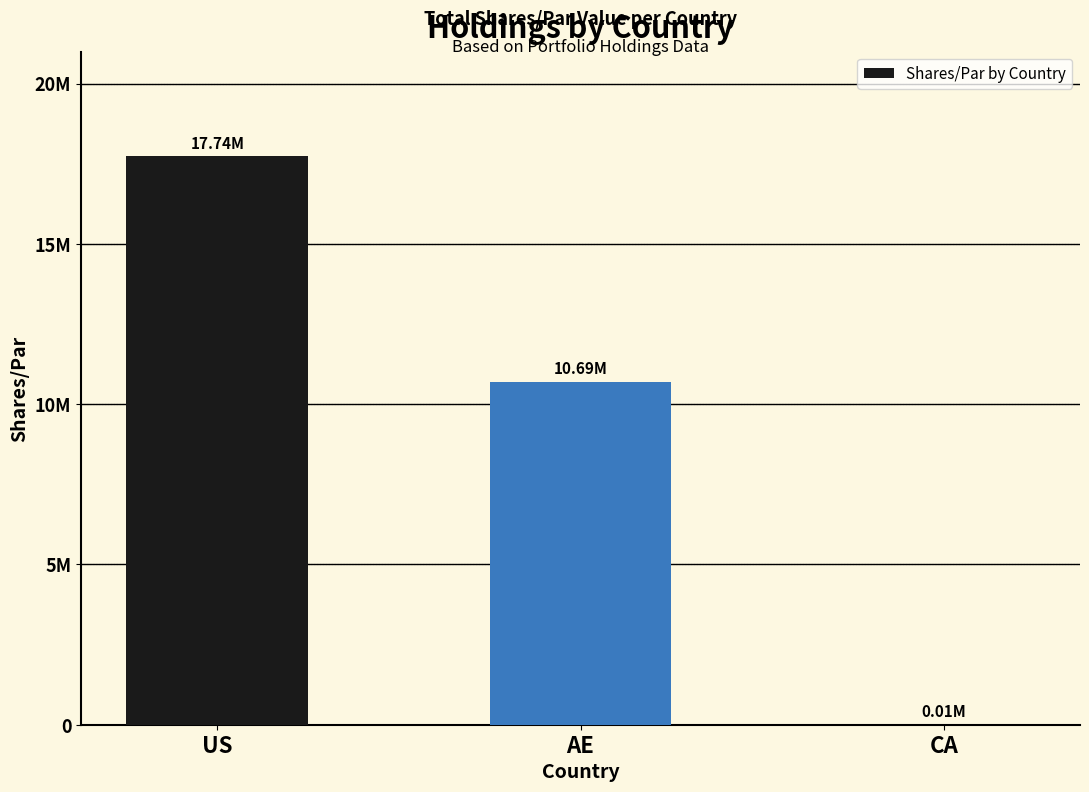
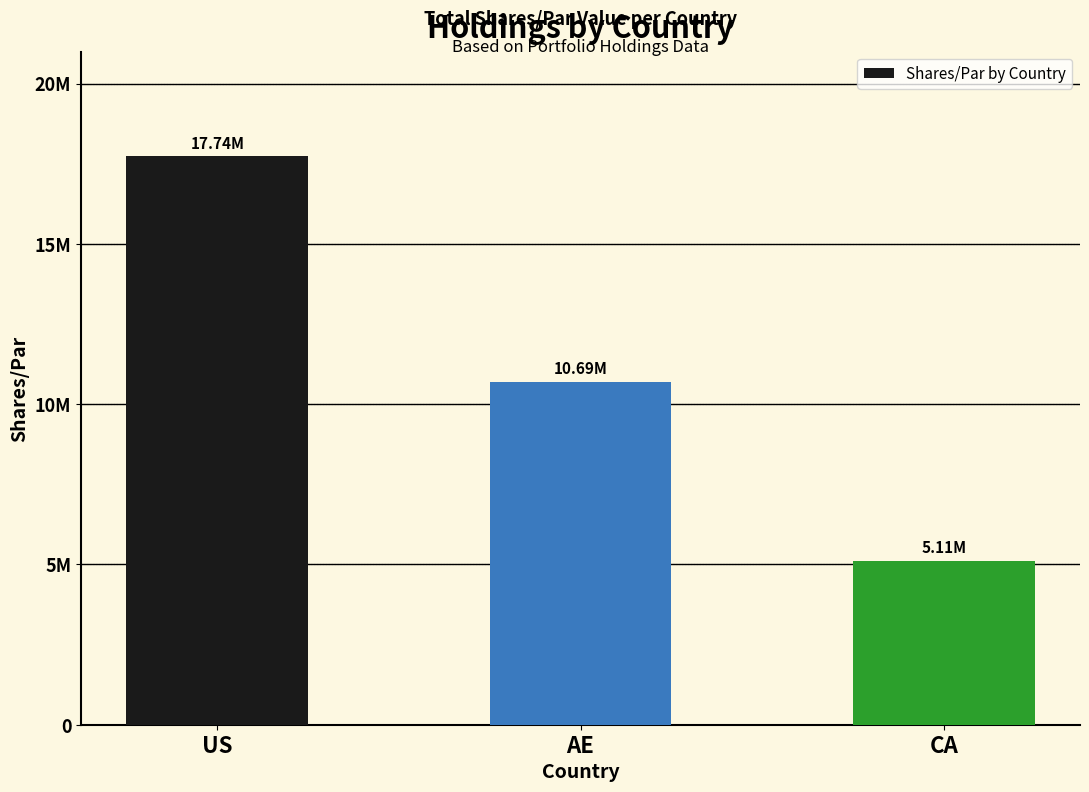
  {
    "US": "17.74M",
    "AE": "10.69M",
-   "CA": "0.01M"
+   "CA": "5.11M"
  }
